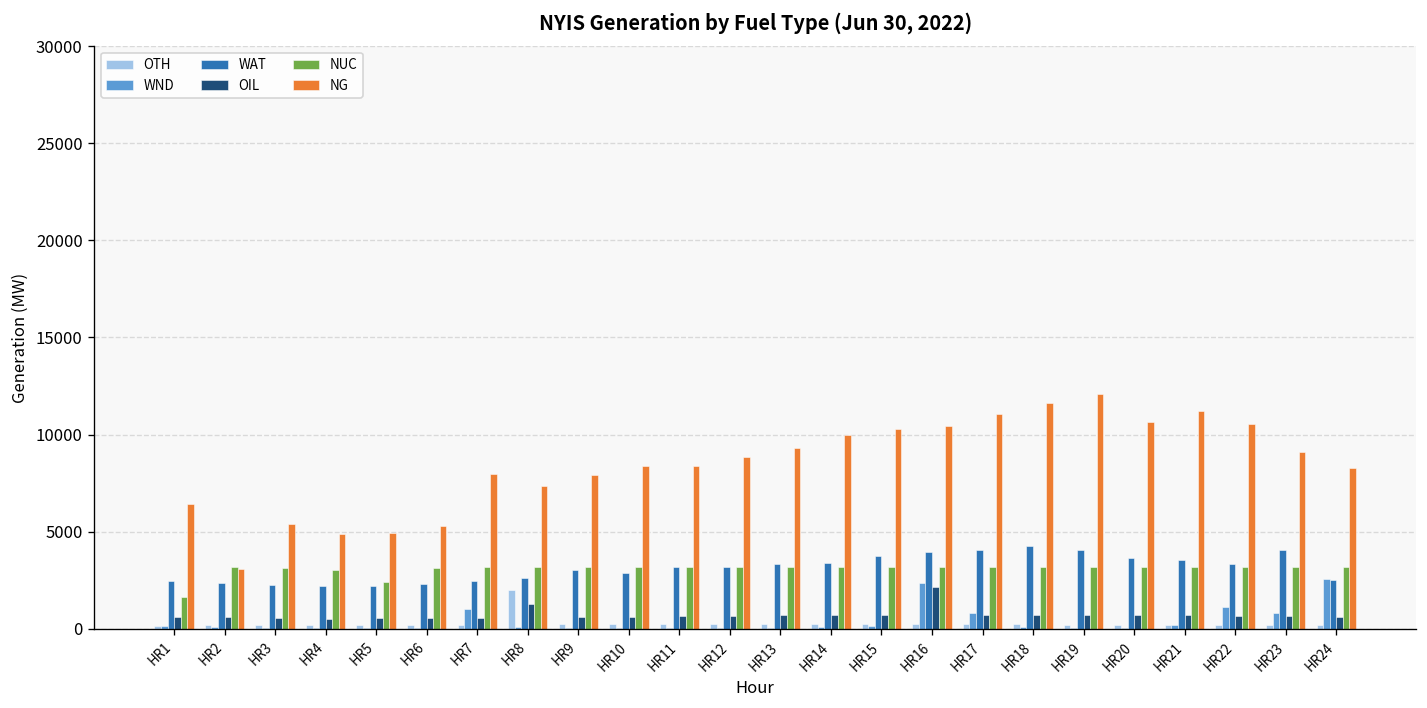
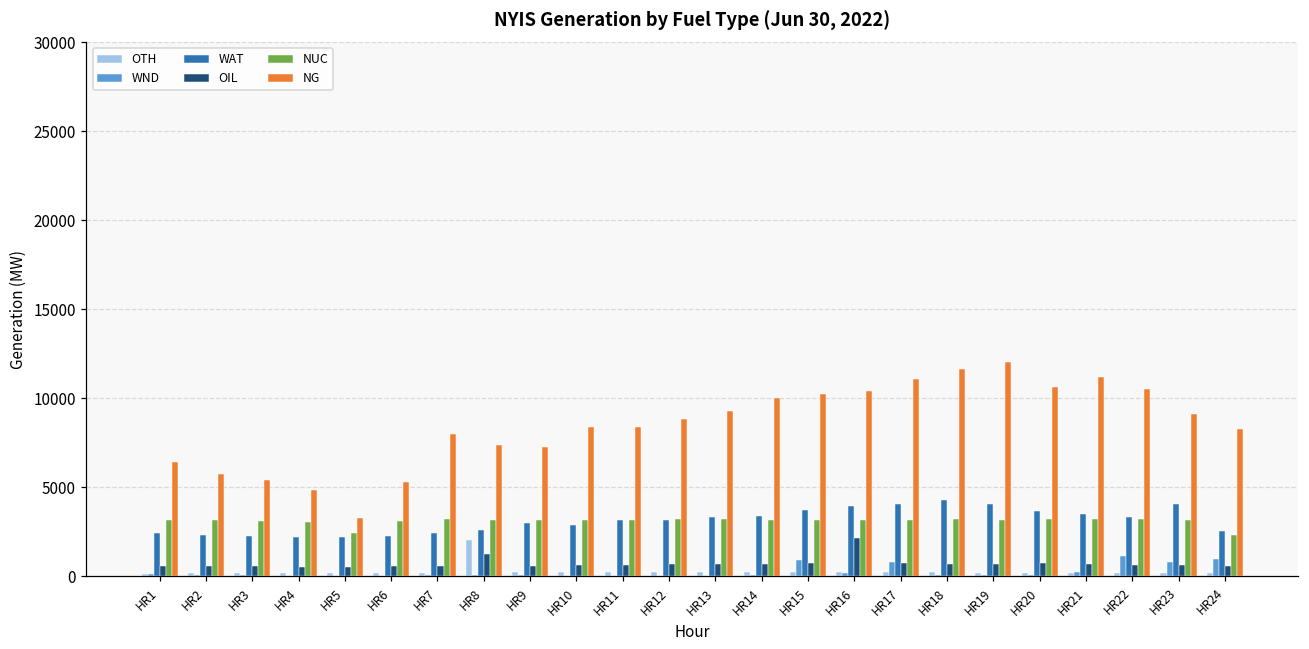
  {
    "OTH": {
      "HR1": 200,
      "HR2": 200,
      "HR3": 200,
      "HR4": 200,
      "HR5": 200,
      "HR6": 200,
      "HR7": 200,
      "HR8": 2000,
      "HR9": 200,
      "HR10": 200,
      "HR11": 200,
      "HR12": 300,
      "HR13": 300,
      "HR14": 300,
      "HR15": 300,
      "HR16": 300,
      "HR17": 300,
      "HR18": 200,
      "HR19": 200,
      "HR20": 200,
      "HR21": 200,
      "HR22": 200,
      "HR23": 200,
      "HR24": 200
    },
    "WND": {
      "HR1": 200,
-     "HR7": 1000,
-     "HR15": 200,
-     "HR16": 2400,
+     "HR7": 100,
+     "HR15": 900,
+     "HR16": 200,
      "HR17": 800,
      "HR21": 200,
      "HR22": 1100,
      "HR23": 800,
-     "HR24": 2600
+     "HR24": 1000
    },
    "WAT": {
      "HR1": 2400,
      "HR2": 2300,
      "HR3": 2300,
      "HR4": 2200,
      "HR5": 2200,
      "HR6": 2300,
      "HR7": 2500,
      "HR8": 2600,
      "HR9": 3000,
      "HR10": 2900,
      "HR11": 3200,
      "HR12": 3200,
      "HR13": 3300,
      "HR14": 3400,
      "HR15": 3700,
      "HR16": 4000,
      "HR17": 4100,
      "HR18": 4300,
      "HR19": 4100,
      "HR20": 3700,
      "HR21": 3500,
      "HR22": 3300,
      "HR23": 4000,
      "HR24": 2500
    },
    "OIL": {
      "HR1": 600,
      "HR2": 600,
      "HR3": 600,
      "HR4": 500,
      "HR5": 500,
      "HR6": 600,
      "HR7": 600,
      "HR8": 1300,
      "HR9": 600,
      "HR10": 600,
      "HR11": 600,
      "HR12": 700,
      "HR13": 700,
      "HR14": 700,
      "HR15": 700,
      "HR16": 2200,
      "HR17": 700,
      "HR18": 700,
      "HR19": 700,
      "HR20": 700,
      "HR21": 700,
      "HR22": 700,
      "HR23": 600,
      "HR24": 600
    },
    "NUC": {
-     "HR1": 1600,
+     "HR1": 3200,
      "HR2": 3200,
      "HR3": 3100,
      "HR4": 3000,
      "HR5": 2400,
      "HR6": 3100,
      "HR7": 3200,
      "HR8": 3200,
      "HR9": 3200,
      "HR10": 3200,
      "HR11": 3200,
      "HR12": 3200,
      "HR13": 3200,
      "HR14": 3200,
      "HR15": 3200,
      "HR16": 3200,
      "HR17": 3200,
      "HR18": 3200,
      "HR19": 3200,
      "HR20": 3200,
      "HR21": 3200,
      "HR22": 3200,
      "HR23": 3200,
-     "HR24": 3200
+     "HR24": 2300
    },
    "NG": {
      "HR1": 6400,
-     "HR2": 3100,
+     "HR2": 5800,
      "HR3": 5400,
      "HR4": 4900,
-     "HR5": 4900,
+     "HR5": 3300,
      "HR6": 5300,
      "HR7": 8000,
      "HR8": 7400,
-     "HR9": 7900,
+     "HR9": 7300,
      "HR10": 8400,
      "HR11": 8400,
      "HR12": 8800,
      "HR13": 9300,
      "HR14": 10000,
      "HR15": 10300,
      "HR16": 10400,
      "HR17": 11100,
      "HR18": 11600,
      "HR19": 12100,
      "HR20": 10600,
      "HR21": 11200,
      "HR22": 10500,
      "HR23": 9100,
      "HR24": 8300
    }
  }
